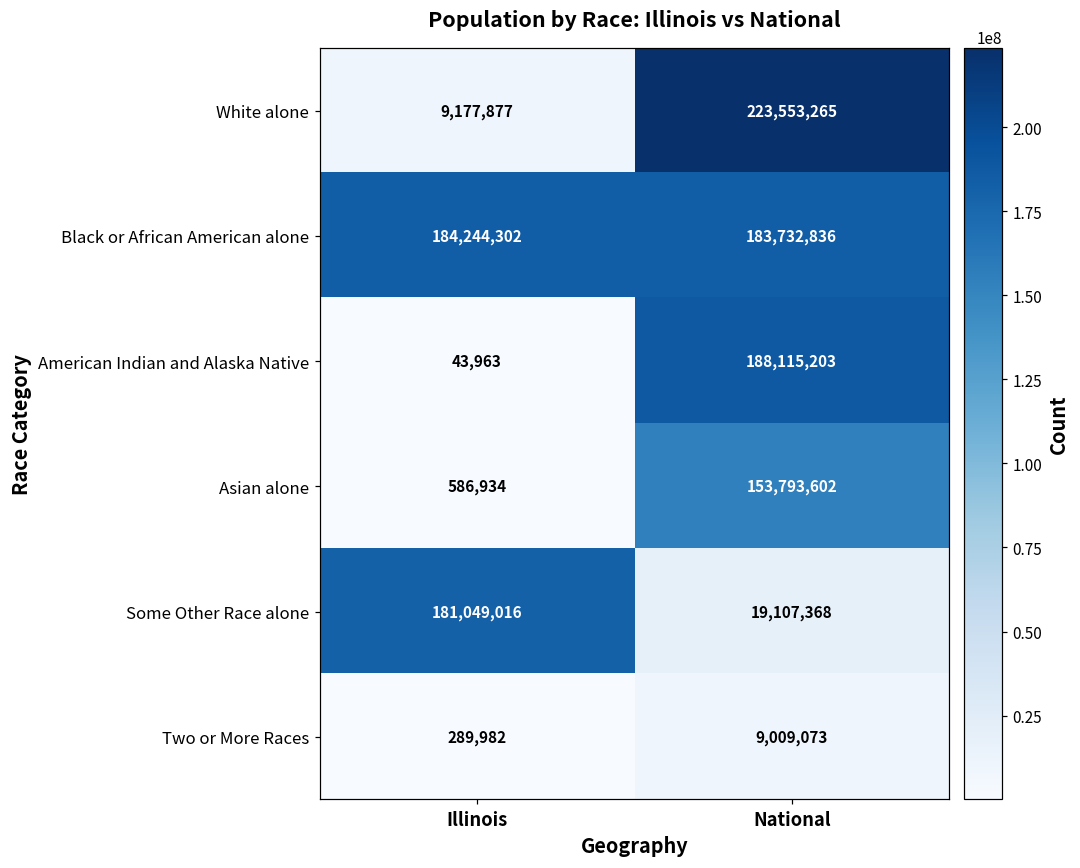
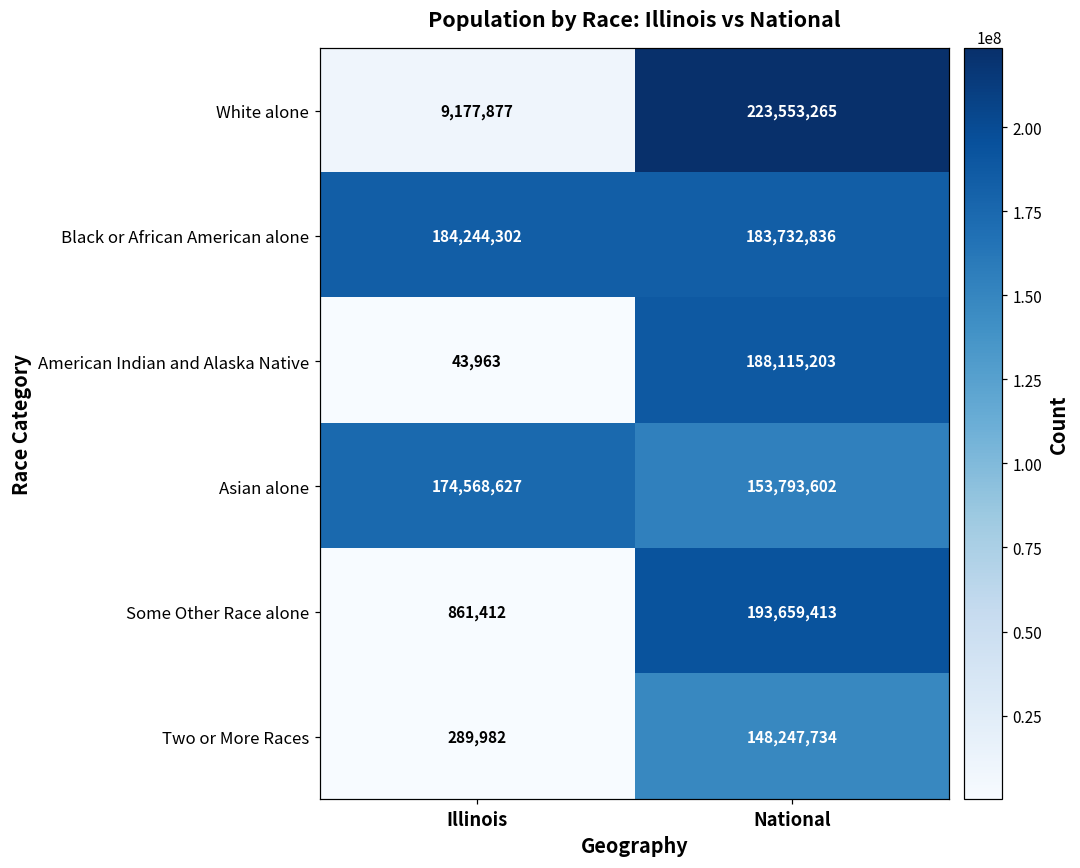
  {
    "White alone": {
      "Illinois": "9,177,877",
      "National": "223,553,265"
    },
    "Black or African American alone": {
      "Illinois": "184,244,302",
      "National": "183,732,836"
    },
    "American Indian and Alaska Native": {
      "Illinois": "43,963",
      "National": "188,115,203"
    },
    "Asian alone": {
-     "Illinois": "586,934",
+     "Illinois": "174,568,627",
      "National": "153,793,602"
    },
    "Some Other Race alone": {
-     "Illinois": "181,049,016",
-     "National": "19,107,368"
+     "Illinois": "861,412",
+     "National": "193,659,413"
    },
    "Two or More Races": {
      "Illinois": "289,982",
-     "National": "9,009,073"
+     "National": "148,247,734"
    }
  }
